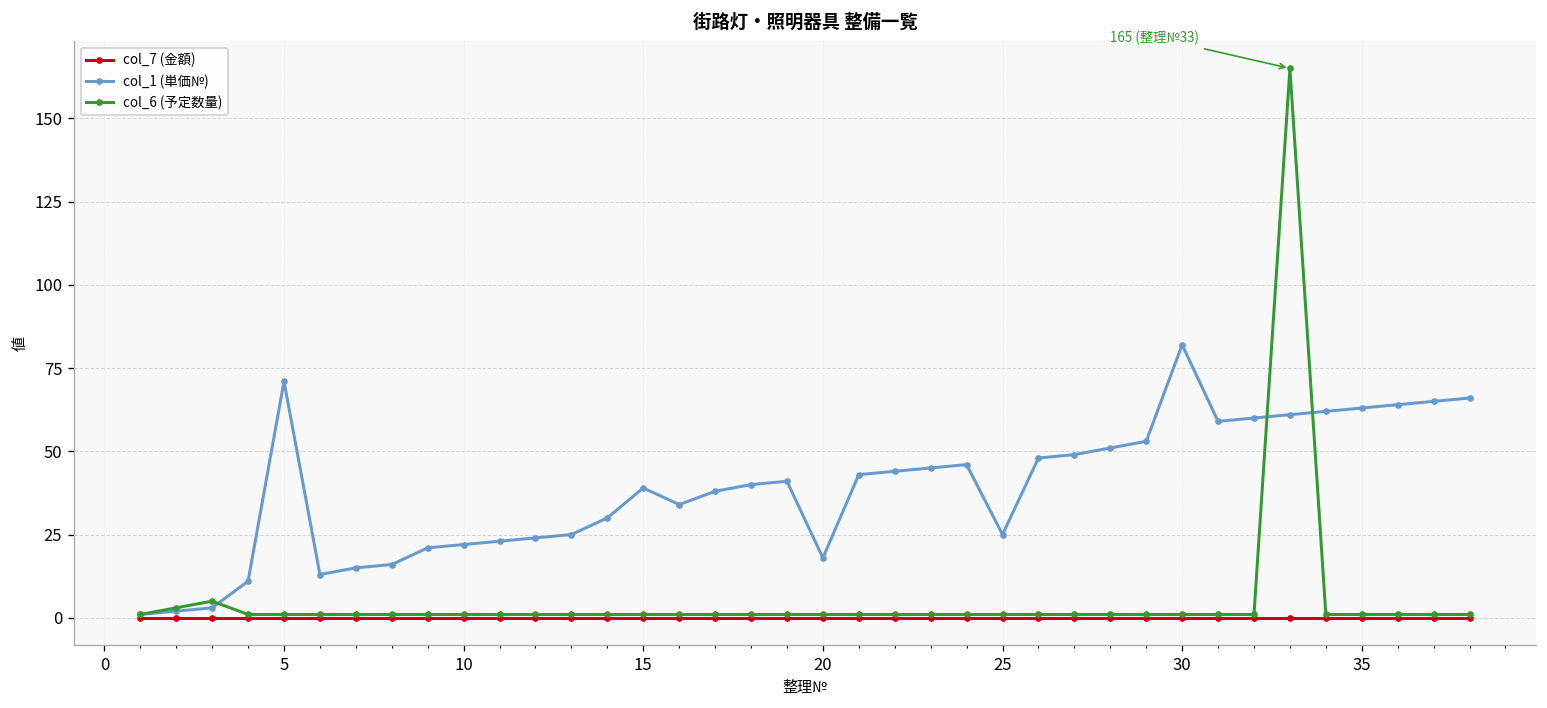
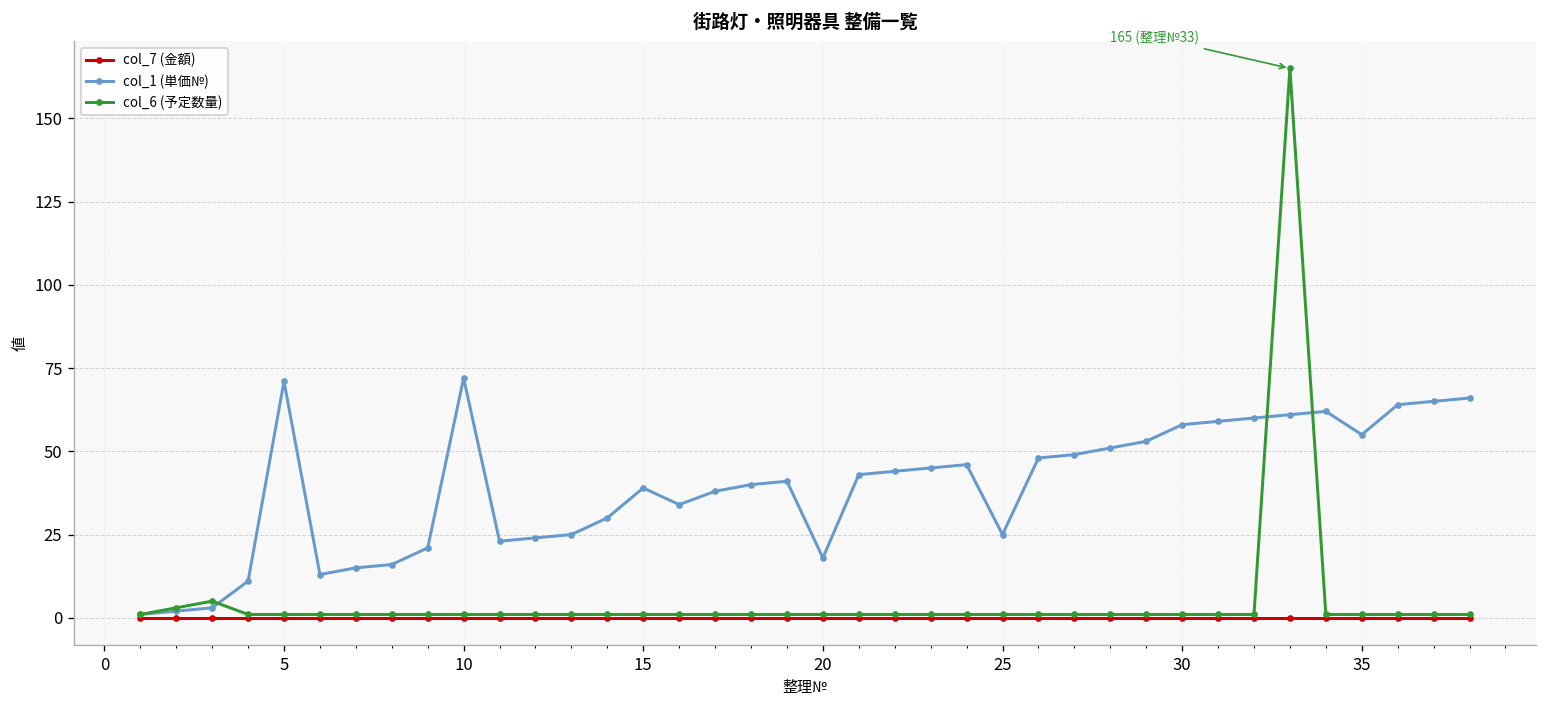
  {
    "col_7 (金額)": {
      "5": 0,
      "10": 0,
      "15": 0,
      "20": 0,
      "25": 0,
      "30": 0,
      "35": 0
    },
    "col_1 (単価№)": {
      "5": 71,
-     "10": 22,
+     "10": 72,
      "15": 39,
      "20": 18,
      "25": 25,
-     "30": 82,
-     "35": 63
+     "30": 58,
+     "35": 55
    },
    "col_6 (予定数量)": {
      "5": 1,
      "10": 1,
      "15": 1,
      "20": 1,
      "25": 1,
      "30": 1,
      "35": 1
    }
  }
